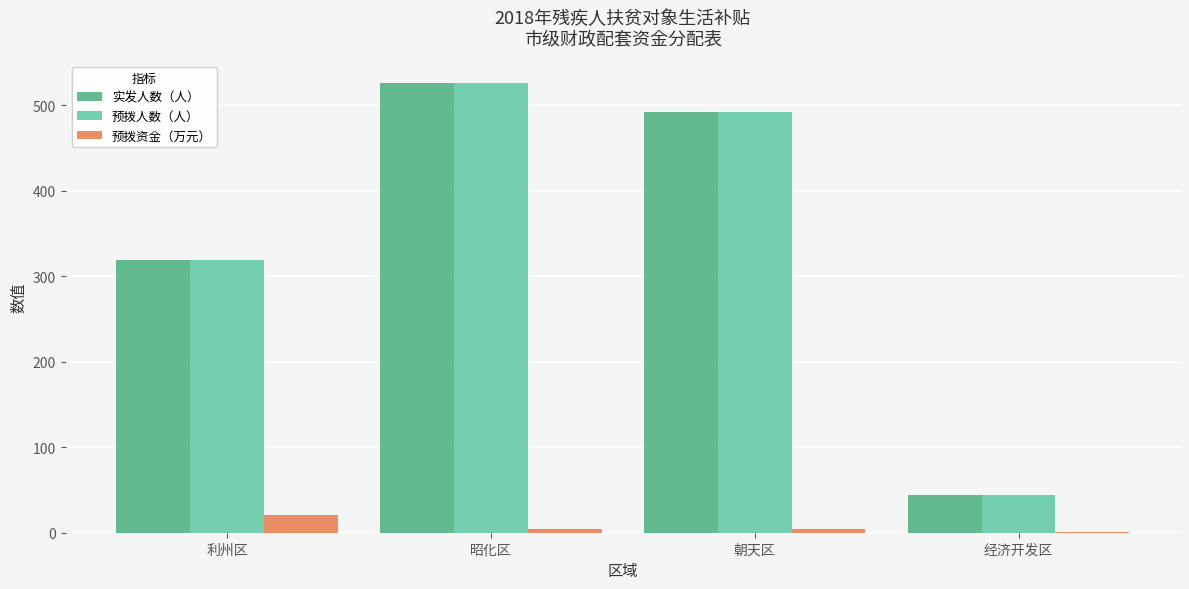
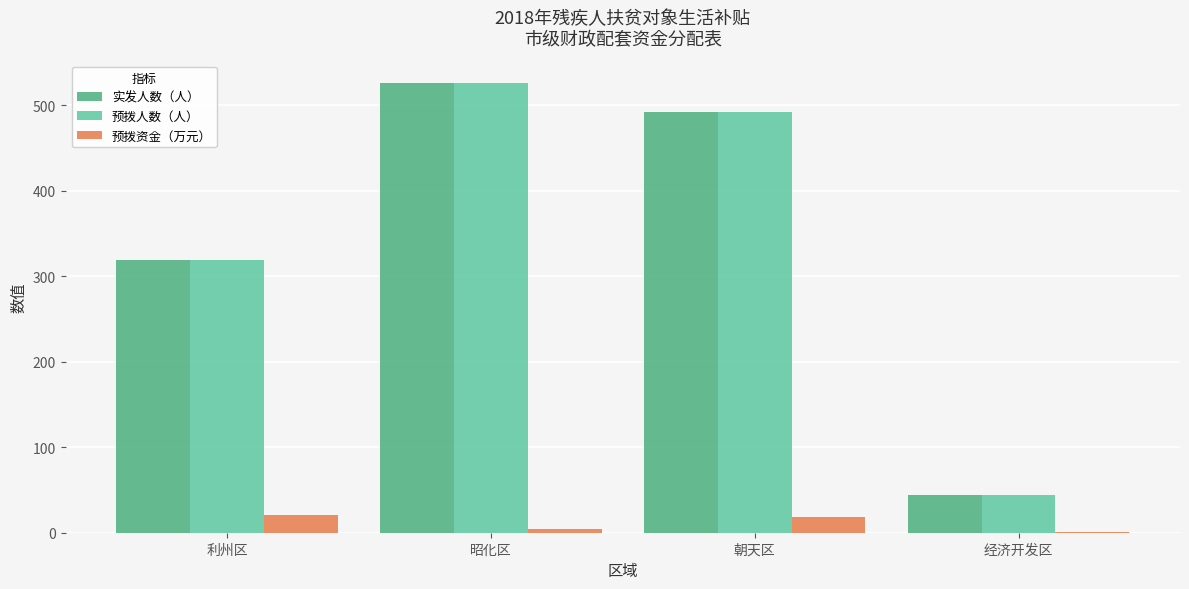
  {
    "预拨资金（万元）": {
      "利州区": 20,
      "昭化区": 0,
-     "朝天区": 0
+     "朝天区": 20
    }
  }
